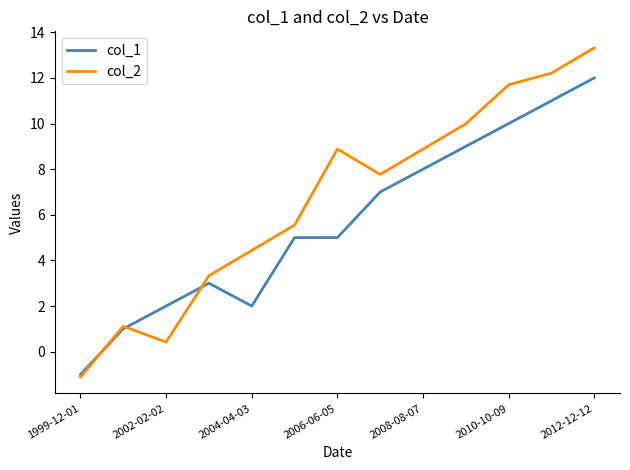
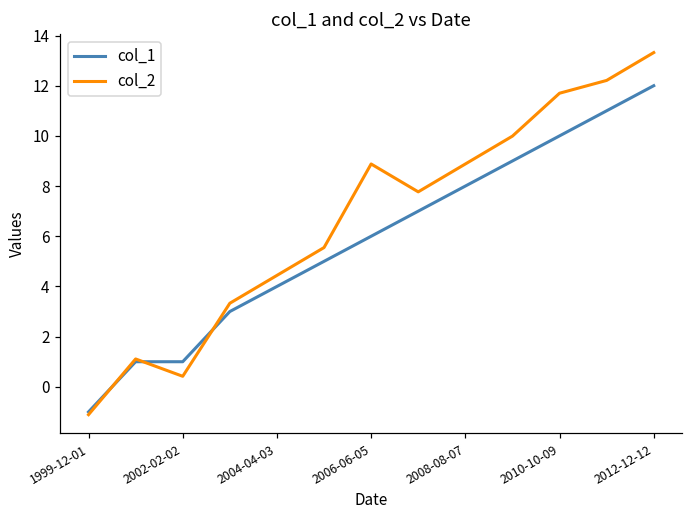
  {
    "col_1": {
-     "2002-02-02": 2,
-     "2004-04-03": 2,
-     "2006-06-05": 5,
+     "2002-02-02": 1,
+     "2004-04-03": 4,
+     "2006-06-05": 6,
      "2008-08-07": 8,
      "2010-10-09": 10,
      "2012-12-12": 12
    },
    "col_2": {
      "2002-02-02": 0.4,
      "2004-04-03": 4.4,
      "2006-06-05": 8.9,
      "2008-08-07": 8.9,
      "2010-10-09": 11.7,
      "2012-12-12": 13.3
    }
  }
